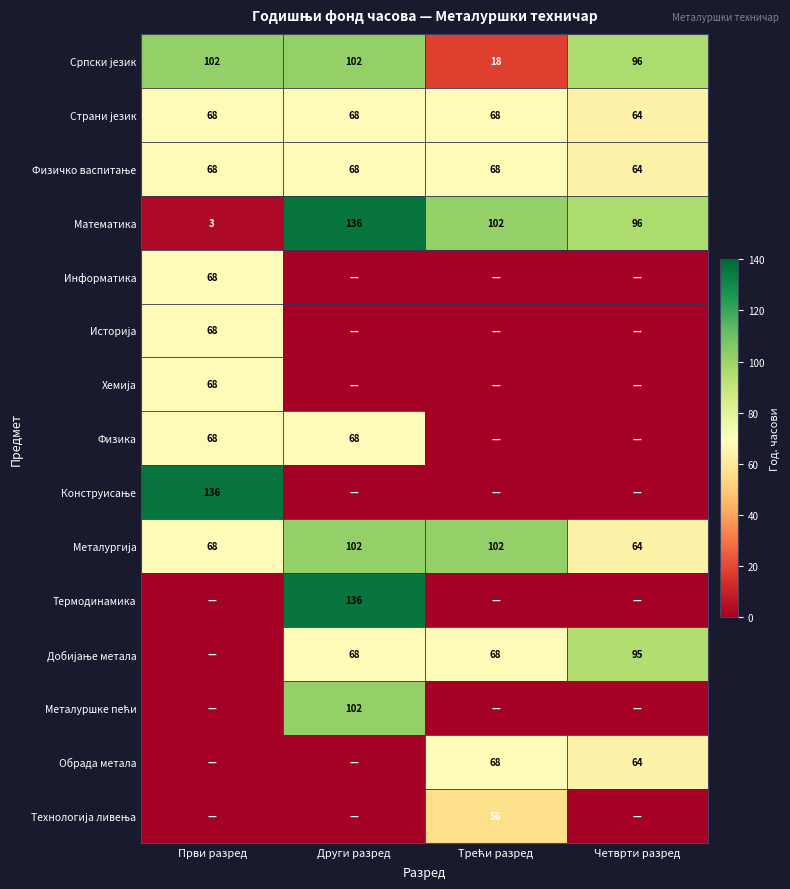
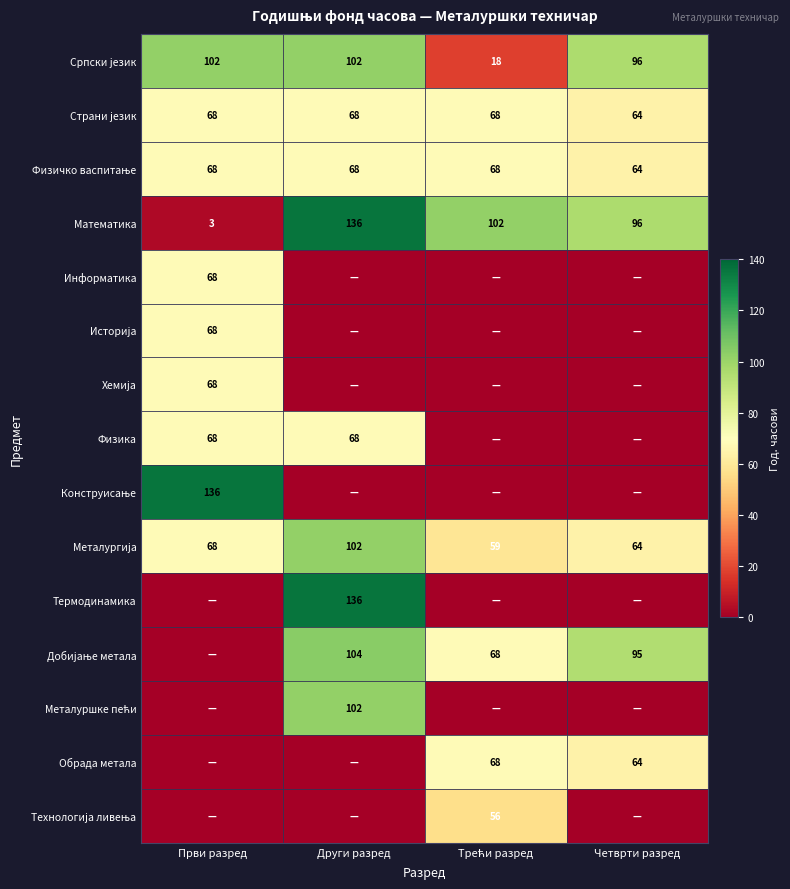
  {
    "Српски језик": {
      "Први разред": 102,
      "Други разред": 102,
      "Трећи разред": 18,
      "Четврти разред": 96
    },
    "Страни језик": {
      "Први разред": 68,
      "Други разред": 68,
      "Трећи разред": 68,
      "Четврти разред": 64
    },
    "Физичко васпитање": {
      "Први разред": 68,
      "Други разред": 68,
      "Трећи разред": 68,
      "Четврти разред": 64
    },
    "Математика": {
      "Први разред": 3,
      "Други разред": 136,
      "Трећи разред": 102,
      "Четврти разред": 96
    },
    "Информатика": {
      "Први разред": 68
    },
    "Историја": {
      "Први разред": 68
    },
    "Хемија": {
      "Први разред": 68
    },
    "Физика": {
      "Први разред": 68,
      "Други разред": 68
    },
    "Конструисање": {
      "Први разред": 136
    },
    "Металургија": {
      "Први разред": 68,
      "Други разред": 102,
-     "Трећи разред": 102,
+     "Трећи разред": 59,
      "Четврти разред": 64
    },
    "Термодинамика": {
      "Други разред": 136
    },
    "Добијање метала": {
-     "Други разред": 68,
+     "Други разред": 104,
      "Трећи разред": 68,
      "Четврти разред": 95
    },
    "Металуршке пећи": {
      "Други разред": 102
    },
    "Обрада метала": {
      "Трећи разред": 68,
      "Четврти разред": 64
    },
    "Технологија ливења": {
      "Трећи разред": 56
    }
  }
